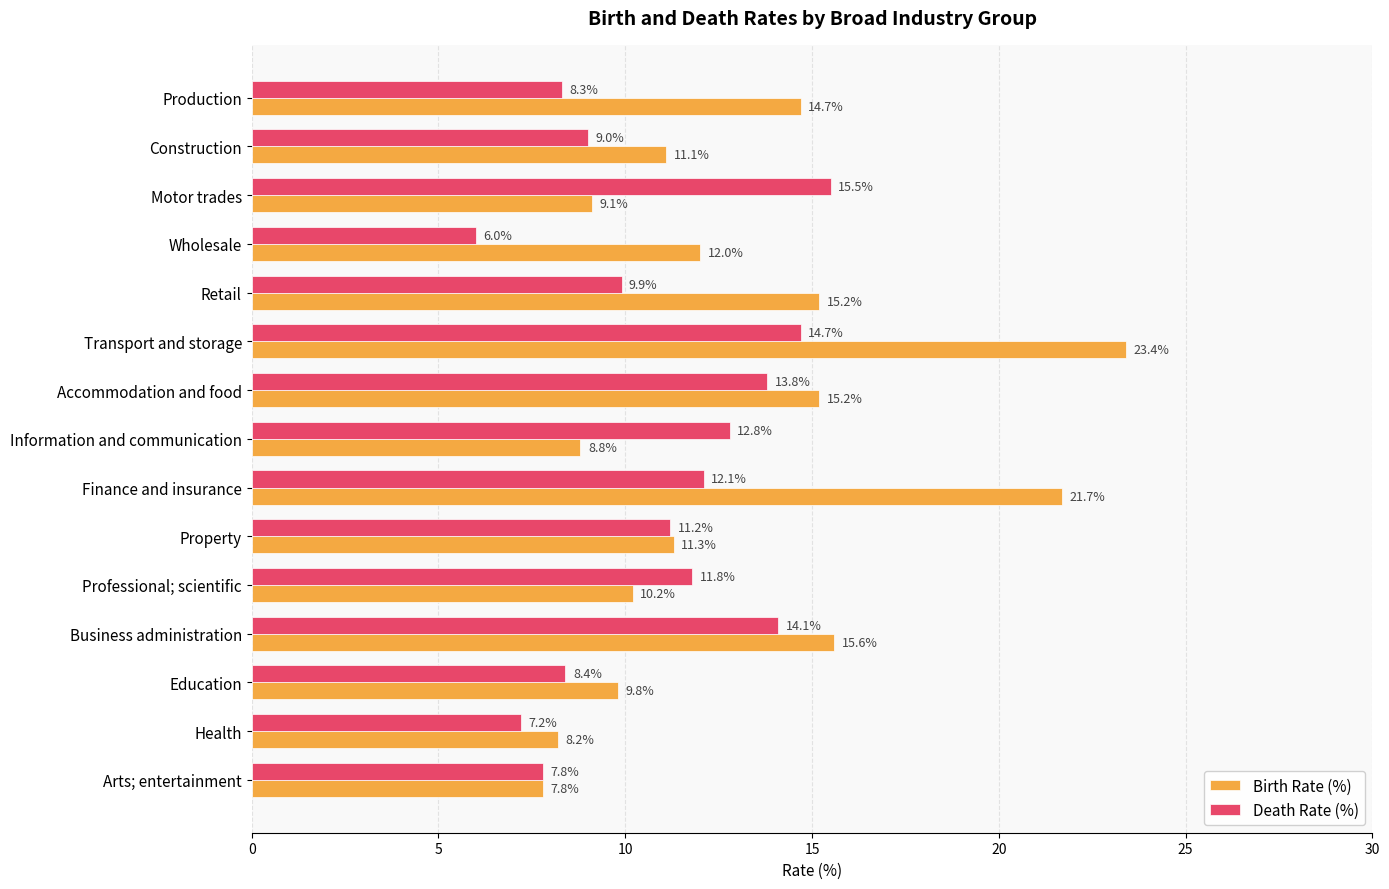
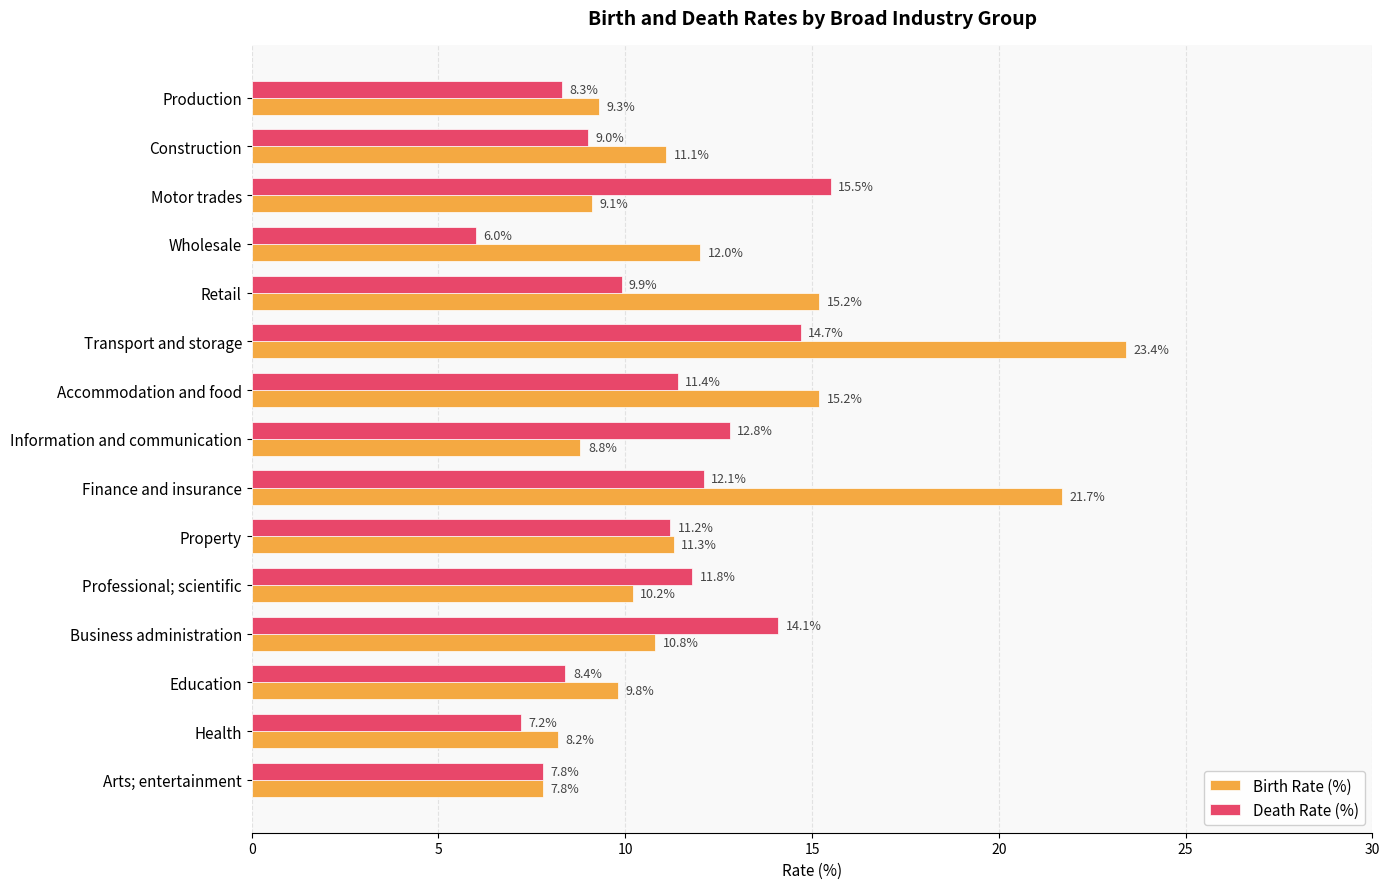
  {
    "Birth Rate (%)": {
-     "Production": "14.7%",
+     "Production": "9.3%",
      "Construction": "11.1%",
      "Motor trades": "9.1%",
      "Wholesale": "12.0%",
      "Retail": "15.2%",
      "Transport and storage": "23.4%",
      "Accommodation and food": "15.2%",
      "Information and communication": "8.8%",
      "Finance and insurance": "21.7%",
      "Property": "11.3%",
      "Professional; scientific": "10.2%",
-     "Business administration": "15.6%",
+     "Business administration": "10.8%",
      "Education": "9.8%",
      "Health": "8.2%",
      "Arts; entertainment": "7.8%"
    },
    "Death Rate (%)": {
      "Production": "8.3%",
      "Construction": "9.0%",
      "Motor trades": "15.5%",
      "Wholesale": "6.0%",
      "Retail": "9.9%",
      "Transport and storage": "14.7%",
-     "Accommodation and food": "13.8%",
+     "Accommodation and food": "11.4%",
      "Information and communication": "12.8%",
      "Finance and insurance": "12.1%",
      "Property": "11.2%",
      "Professional; scientific": "11.8%",
      "Business administration": "14.1%",
      "Education": "8.4%",
      "Health": "7.2%",
      "Arts; entertainment": "7.8%"
    }
  }
